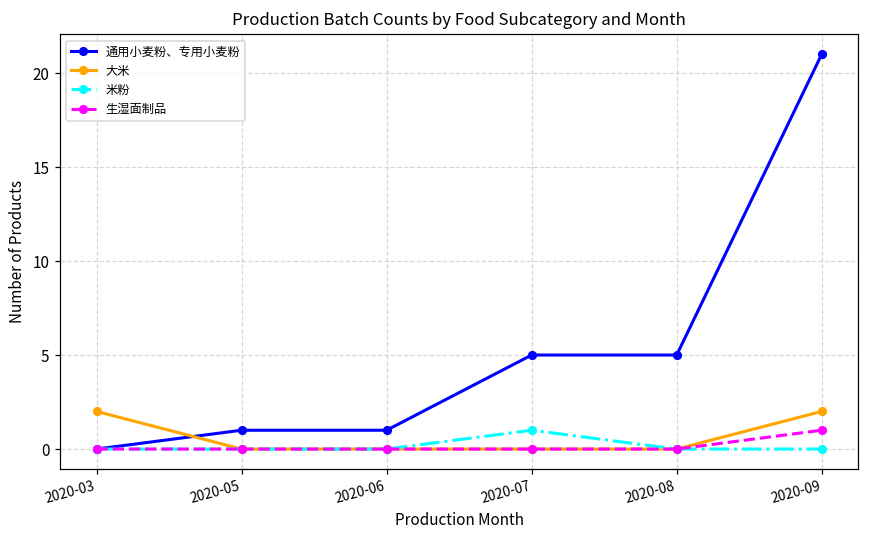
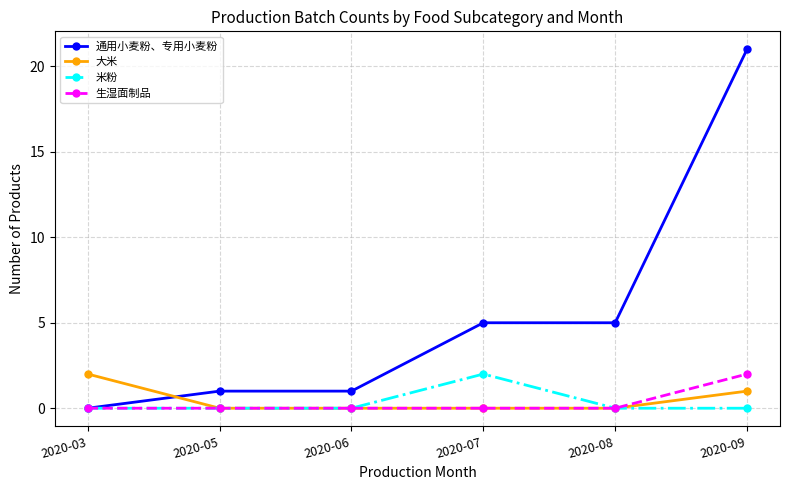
  {
    "通用小麦粉、专用小麦粉": {
      "2020-05": 1,
      "2020-06": 1,
      "2020-07": 5,
      "2020-08": 5,
      "2020-09": 21
    },
    "大米": {
      "2020-03": 2,
-     "2020-09": 2
+     "2020-09": 1
    },
    "米粉": {
-     "2020-07": 1,
+     "2020-07": 2,
      "2020-09": 0
    },
    "生湿面制品": {
-     "2020-09": 1
+     "2020-09": 2
    }
  }
